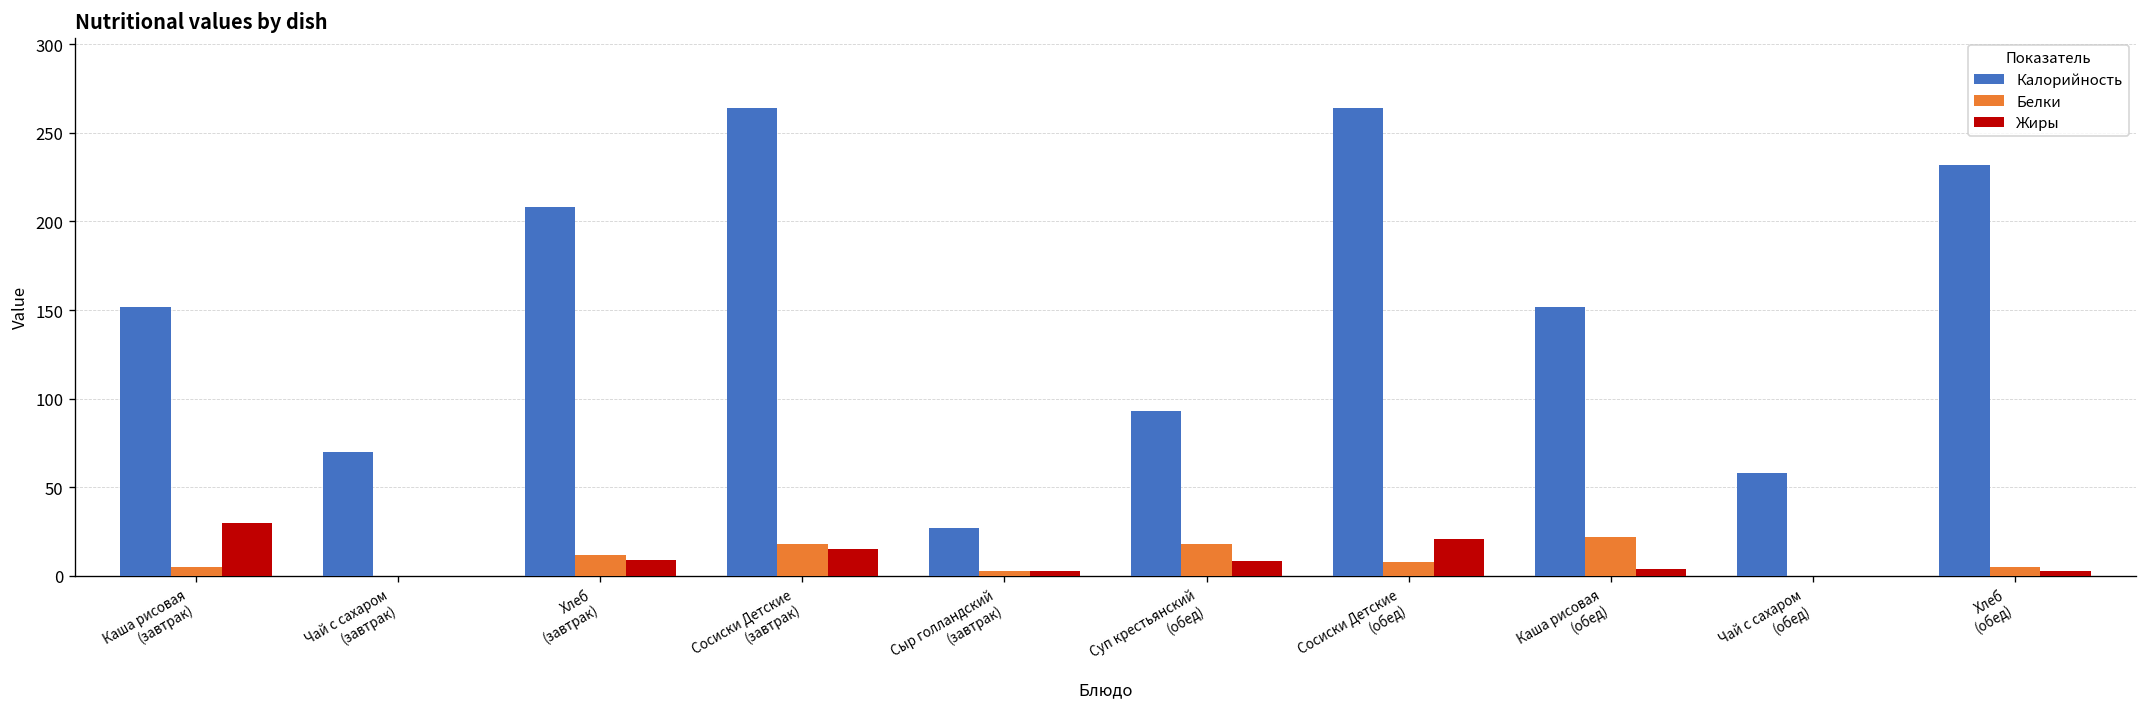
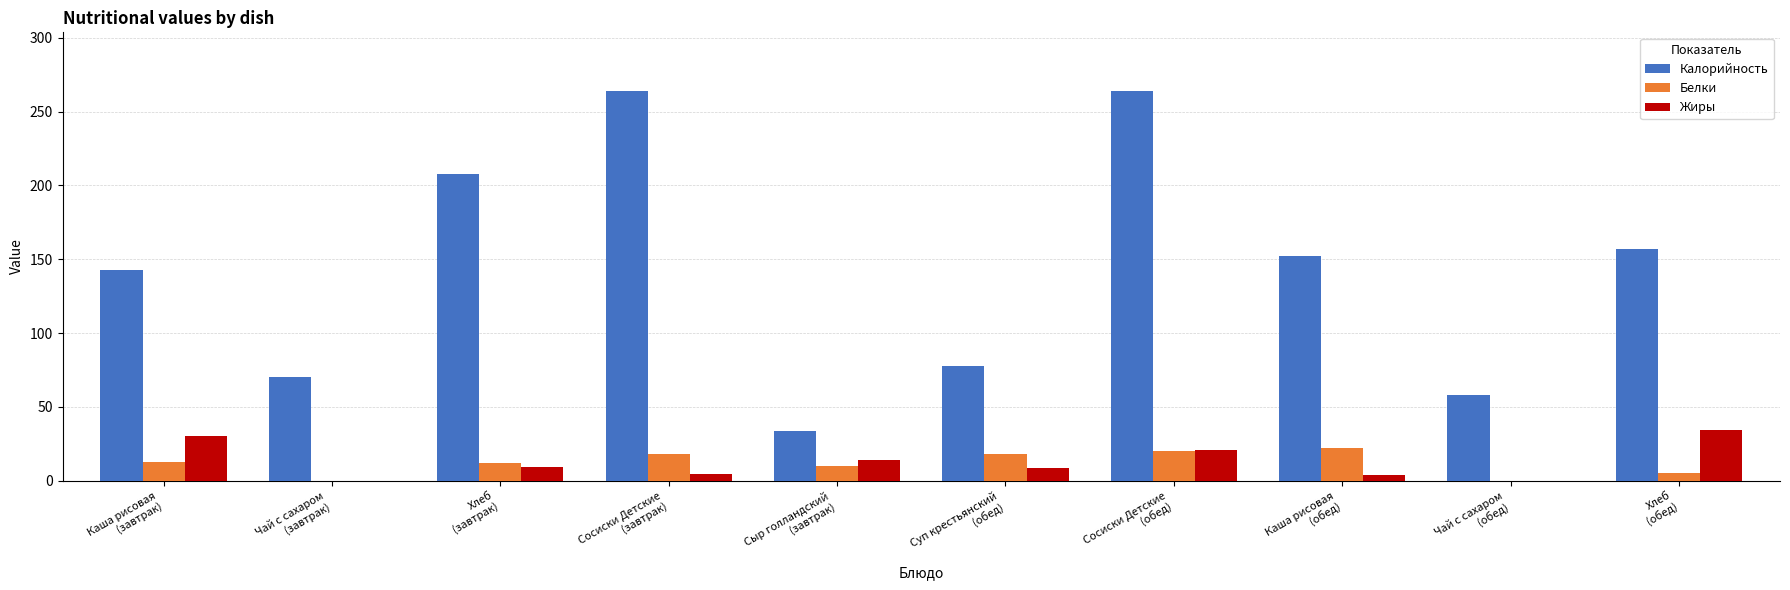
  {
    "Калорийность": {
-     "Каша рисовая (завтрак)": 152,
+     "Каша рисовая (завтрак)": 143,
      "Чай с сахаром (завтрак)": 70,
      "Хлеб (завтрак)": 208,
      "Сосиски Детские (завтрак)": 264,
-     "Сыр голландский (завтрак)": 27,
-     "Суп крестьянский (обед)": 93,
+     "Сыр голландский (завтрак)": 34,
+     "Суп крестьянский (обед)": 78,
      "Сосиски Детские (обед)": 264,
      "Каша рисовая (обед)": 152,
      "Чай с сахаром (обед)": 58,
-     "Хлеб (обед)": 232
+     "Хлеб (обед)": 157
    },
    "Белки": {
-     "Каша рисовая (завтрак)": 5,
+     "Каша рисовая (завтрак)": 13,
      "Чай с сахаром (завтрак)": 0,
      "Хлеб (завтрак)": 12,
      "Сосиски Детские (завтрак)": 18,
-     "Сыр голландский (завтрак)": 3,
+     "Сыр голландский (завтрак)": 10,
      "Суп крестьянский (обед)": 18,
-     "Сосиски Детские (обед)": 8,
+     "Сосиски Детские (обед)": 20,
      "Каша рисовая (обед)": 22,
      "Чай с сахаром (обед)": 0,
      "Хлеб (обед)": 5
    },
    "Жиры": {
      "Каша рисовая (завтрак)": 30,
      "Чай с сахаром (завтрак)": 0,
      "Хлеб (завтрак)": 9,
-     "Сосиски Детские (завтрак)": 15,
-     "Сыр голландский (завтрак)": 3,
+     "Сосиски Детские (завтрак)": 5,
+     "Сыр голландский (завтрак)": 14,
      "Суп крестьянский (обед)": 8,
      "Сосиски Детские (обед)": 21,
      "Каша рисовая (обед)": 4,
      "Чай с сахаром (обед)": 0,
-     "Хлеб (обед)": 3
+     "Хлеб (обед)": 35
    }
  }
